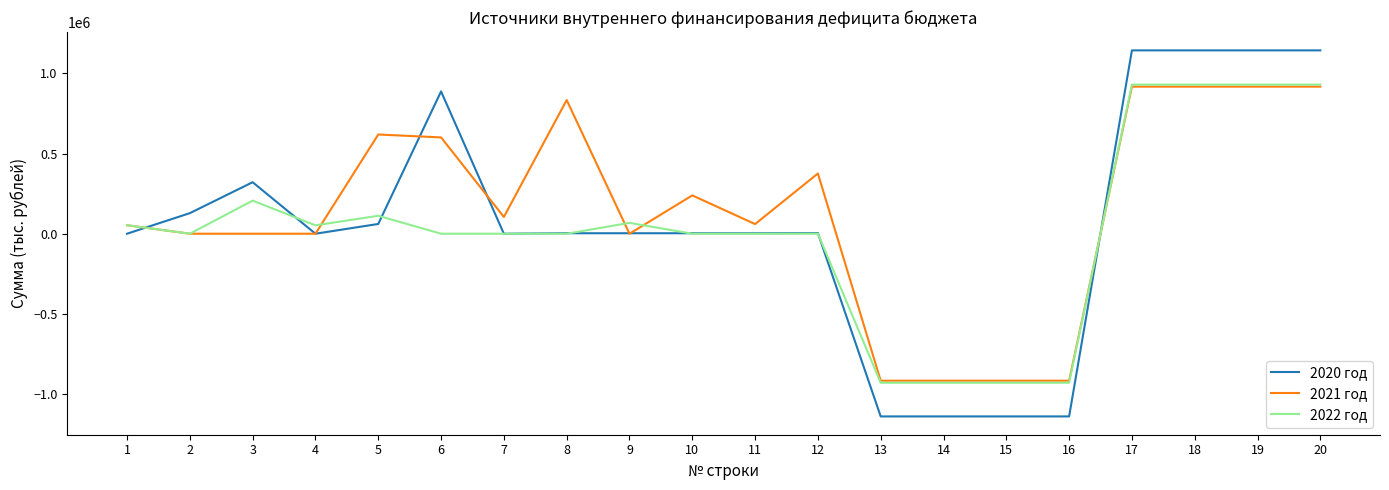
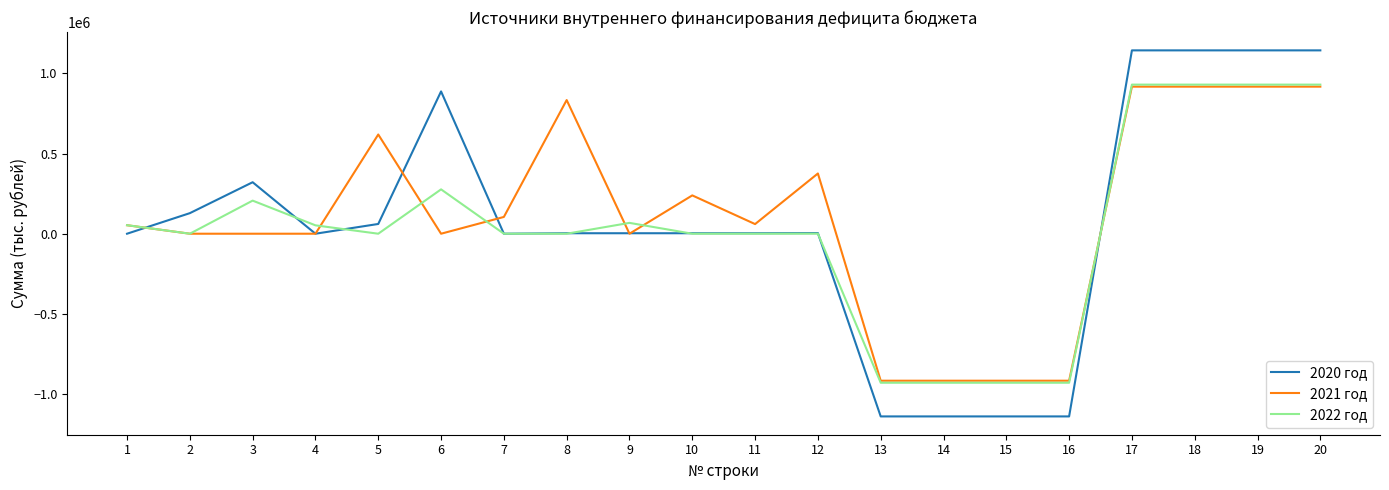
  {
    "2020 год": {
      "1": 0,
      "2": 130000,
      "3": 320000,
      "5": 60000,
      "6": 890000,
      "13": -1140000,
      "14": -1140000,
      "15": -1140000,
      "16": -1140000,
      "17": 1140000,
      "18": 1140000,
      "19": 1140000,
      "20": 1140000
    },
    "2021 год": {
      "3": 0,
      "5": 620000,
-     "6": 600000,
+     "6": 0,
      "7": 100000,
      "8": 830000,
      "10": 240000,
      "11": 60000,
      "12": 380000
    },
    "2022 год": {
      "3": 210000,
      "4": 50000,
-     "5": 110000,
-     "6": 0,
+     "5": 0,
+     "6": 280000,
      "9": 70000
    }
  }
